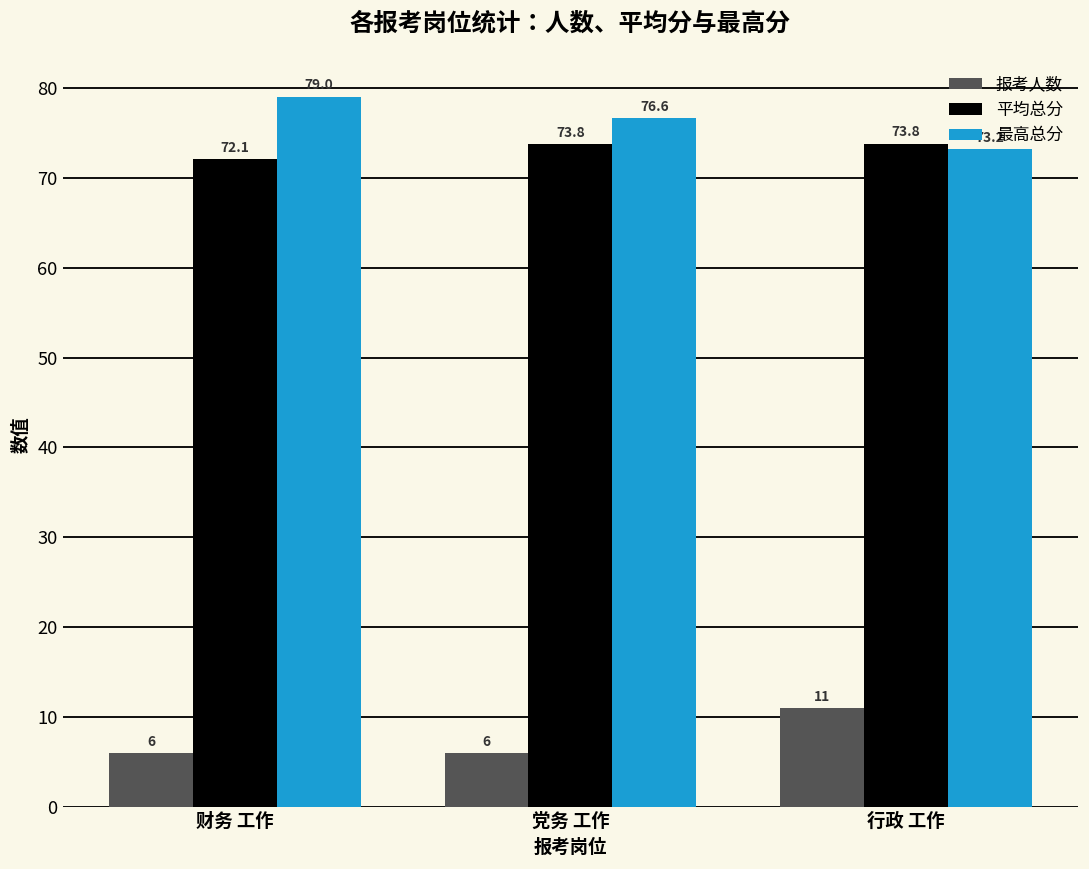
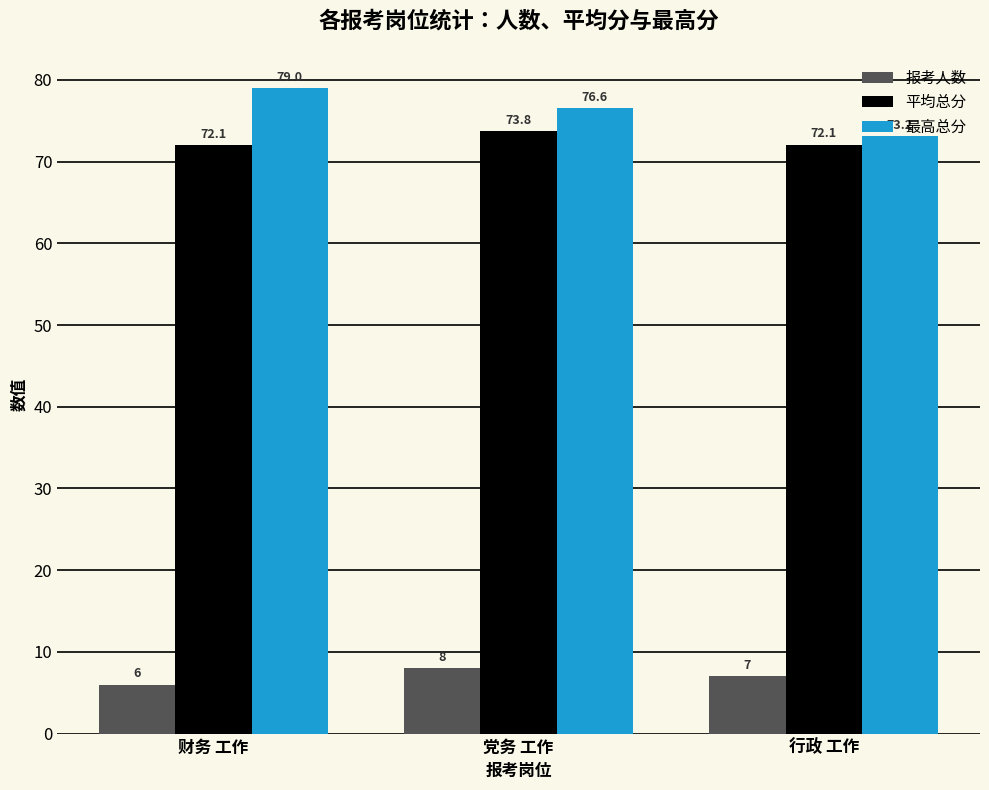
  {
    "报考人数": {
      "财务 工作": 6,
-     "党务 工作": 6,
-     "行政 工作": 11
+     "党务 工作": 8,
+     "行政 工作": 7
    },
    "平均总分": {
      "财务 工作": 72.1,
      "党务 工作": 73.8,
-     "行政 工作": 73.8
+     "行政 工作": 72.1
    },
    "最高总分": {
      "财务 工作": 79.0,
      "党务 工作": 76.6,
      "行政 工作": 73.2
    }
  }
